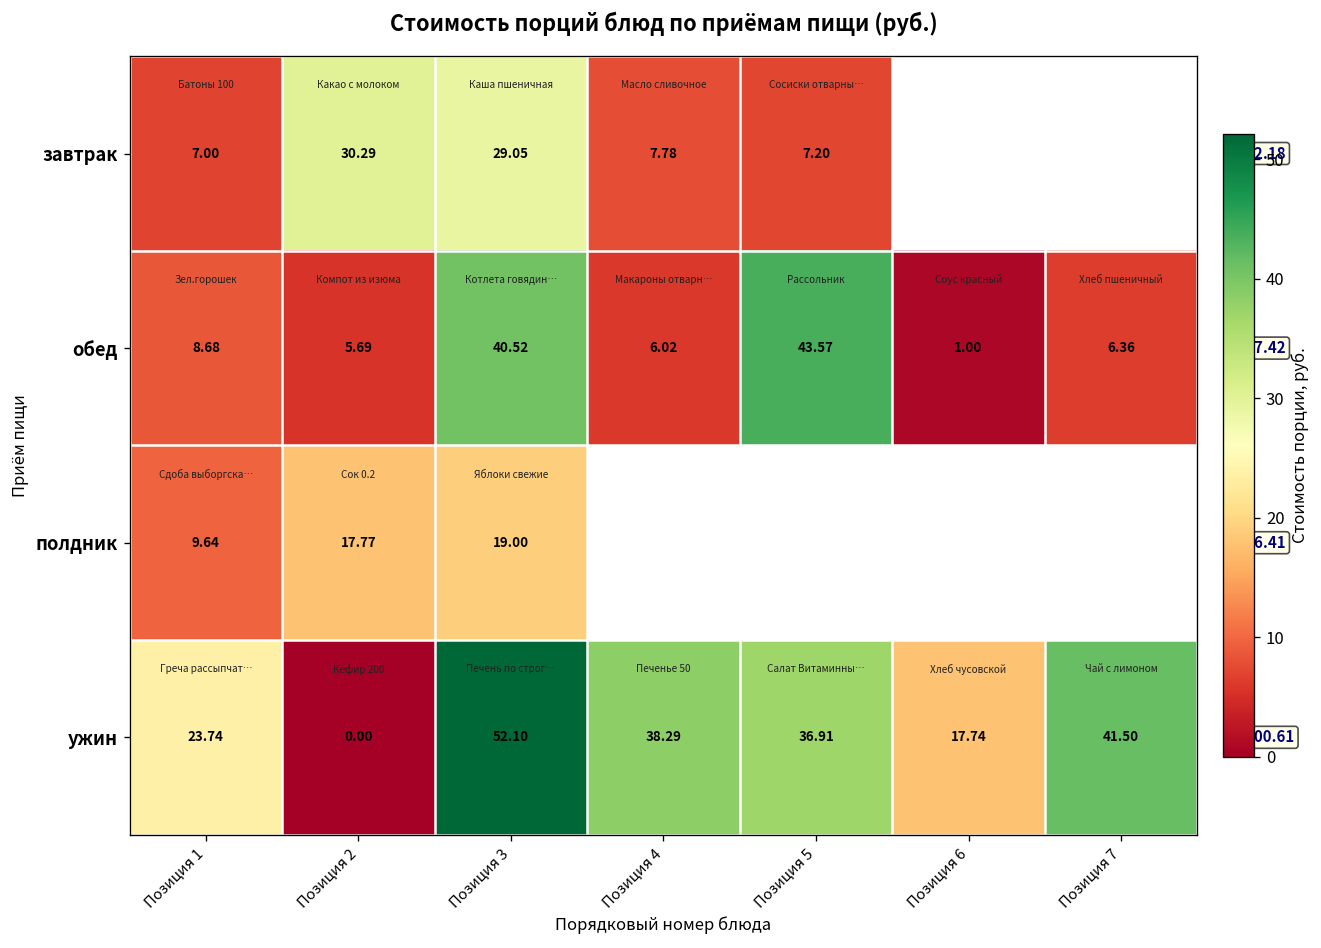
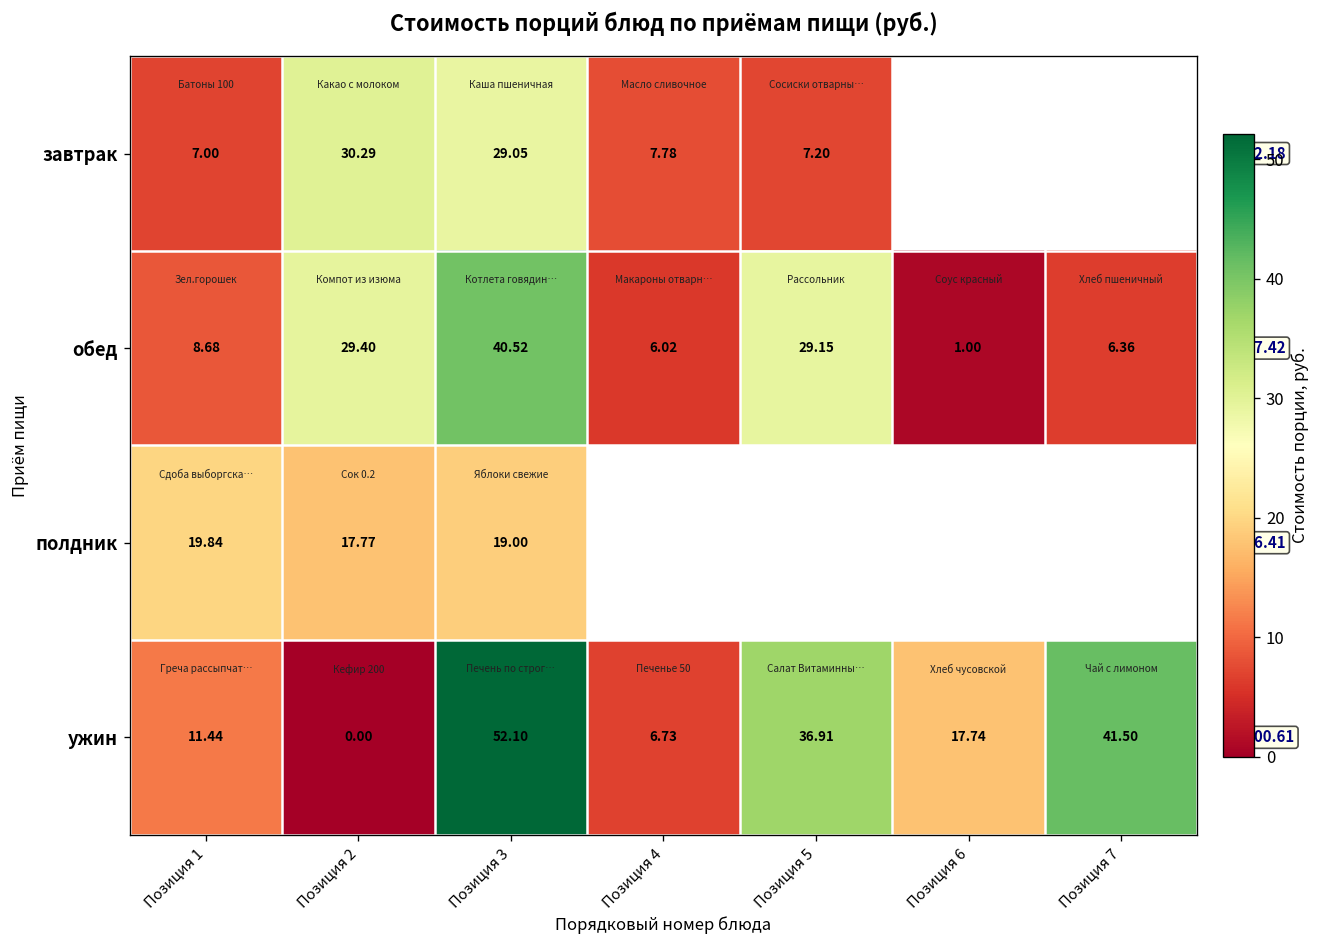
  {
    "обед": {
-     "Позиция 2": 5.69,
-     "Позиция 5": 43.57
+     "Позиция 2": 29.40,
+     "Позиция 5": 29.15
    },
    "полдник": {
-     "Позиция 1": 9.64
+     "Позиция 1": 19.84
    },
    "ужин": {
-     "Позиция 1": 23.74,
-     "Позиция 4": 38.29
+     "Позиция 1": 11.44,
+     "Позиция 4": 6.73
    }
  }
